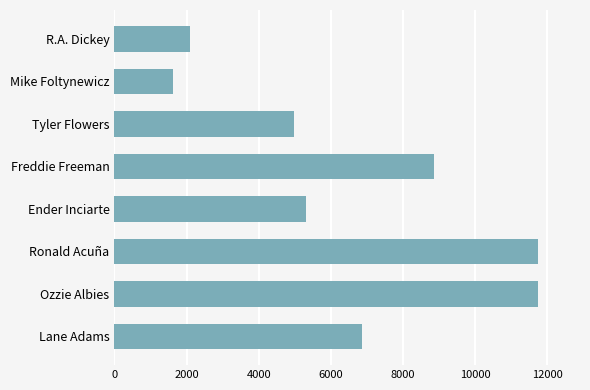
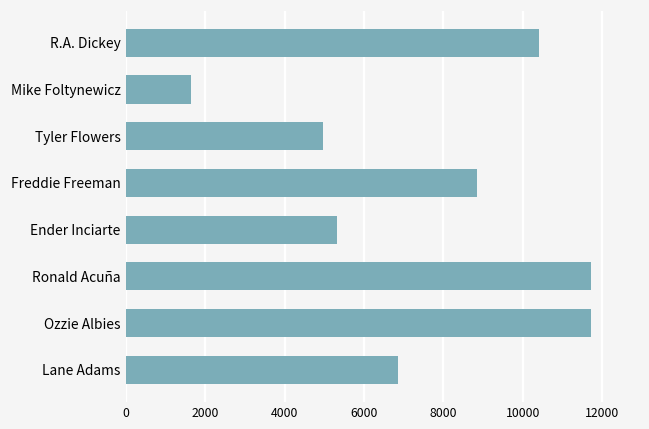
  {
-   "R.A. Dickey": 2100,
+   "R.A. Dickey": 10400,
    "Mike Foltynewicz": 1600,
    "Tyler Flowers": 5000,
    "Freddie Freeman": 8800,
    "Ender Inciarte": 5300,
    "Ronald Acuña": 11700,
    "Ozzie Albies": 11700,
    "Lane Adams": 6800
  }
